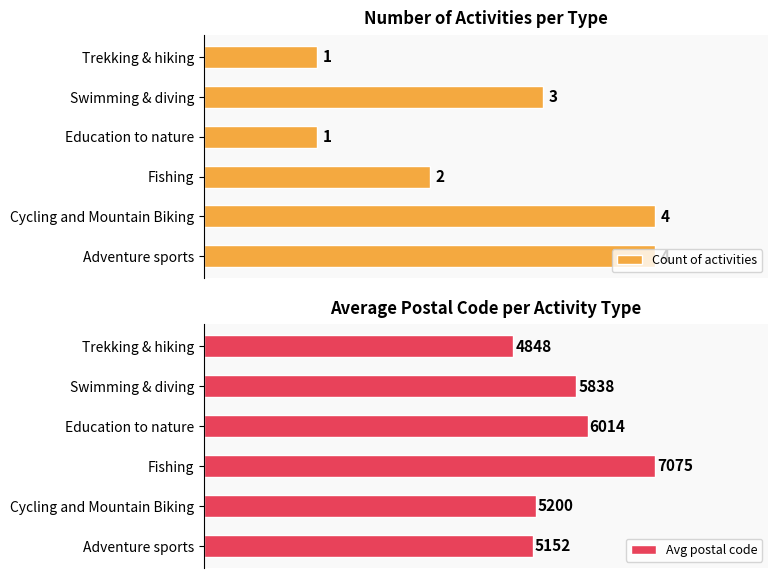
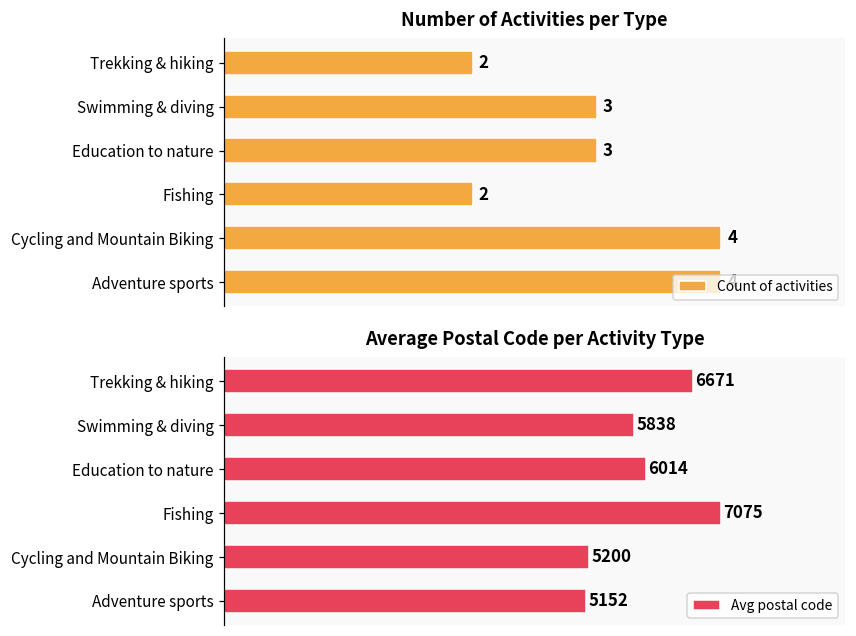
  {
    "Number of Activities per Type": {
-     "Trekking & hiking": 1,
+     "Trekking & hiking": 2,
      "Swimming & diving": 3,
-     "Education to nature": 1,
+     "Education to nature": 3,
      "Fishing": 2,
      "Cycling and Mountain Biking": 4
    },
    "Average Postal Code per Activity Type": {
-     "Trekking & hiking": 4848,
+     "Trekking & hiking": 6671,
      "Swimming & diving": 5838,
      "Education to nature": 6014,
      "Fishing": 7075,
      "Cycling and Mountain Biking": 5200,
      "Adventure sports": 5152
    }
  }
